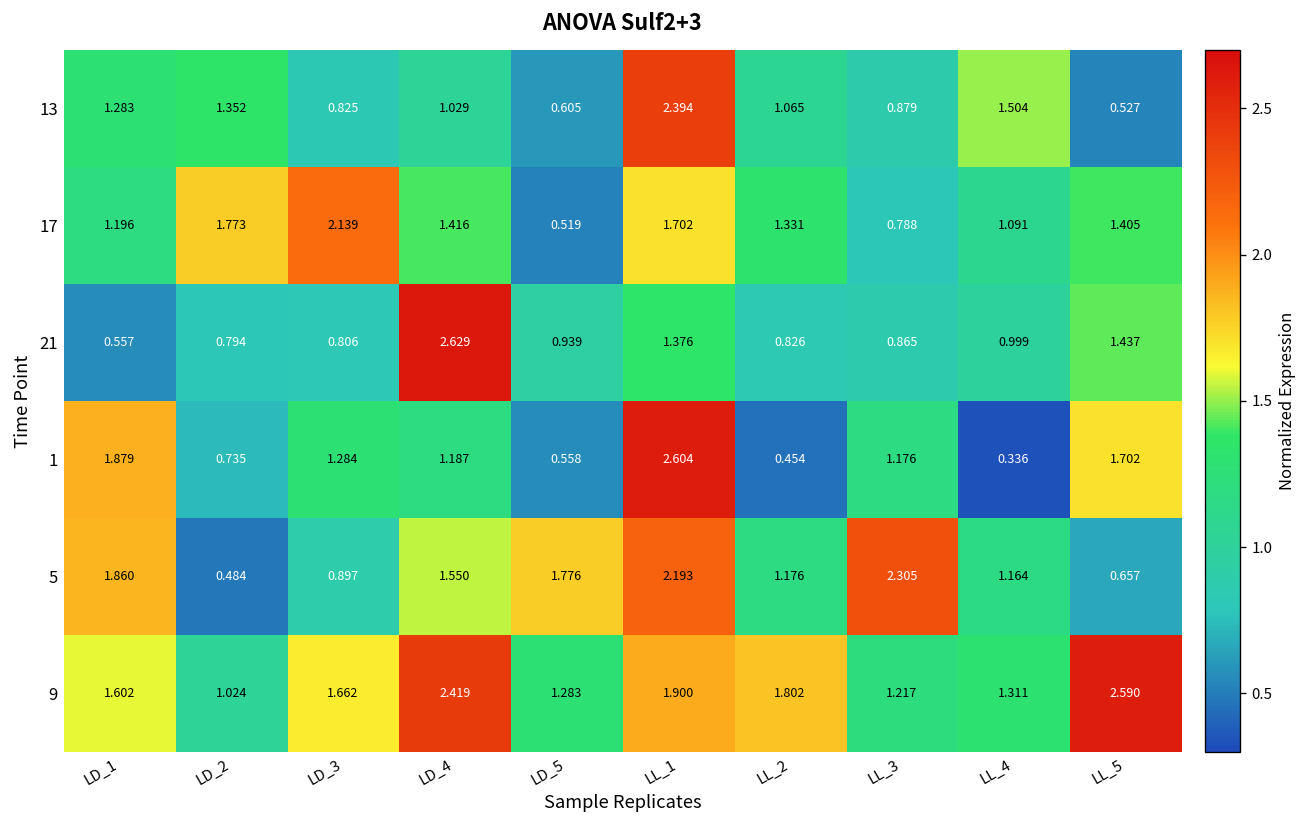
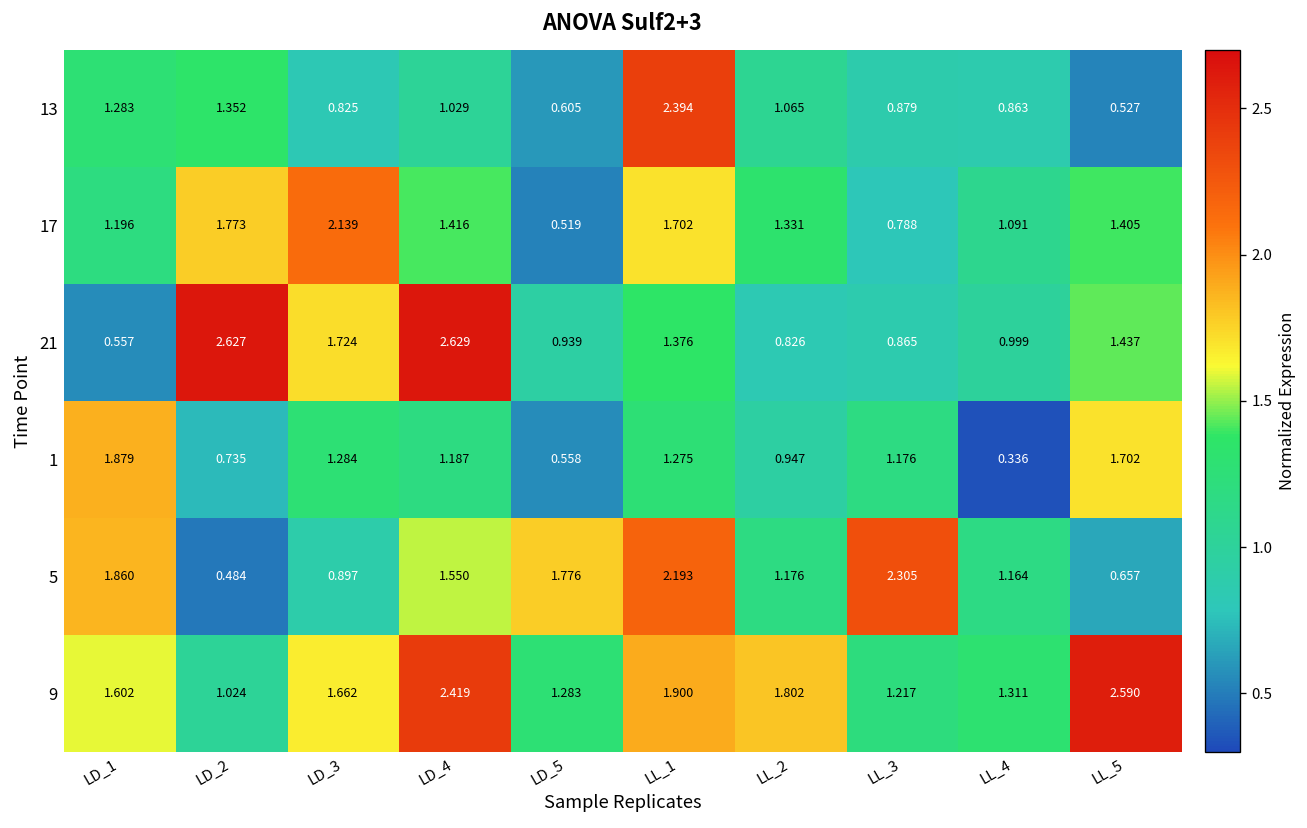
  {
    "13": {
      "LD_1": 1.283,
      "LD_2": 1.352,
      "LD_3": 0.825,
      "LD_4": 1.029,
      "LD_5": 0.605,
      "LL_1": 2.394,
      "LL_2": 1.065,
      "LL_3": 0.879,
-     "LL_4": 1.504,
+     "LL_4": 0.863,
      "LL_5": 0.527
    },
    "17": {
      "LD_1": 1.196,
      "LD_2": 1.773,
      "LD_3": 2.139,
      "LD_4": 1.416,
      "LD_5": 0.519,
      "LL_1": 1.702,
      "LL_2": 1.331,
      "LL_3": 0.788,
      "LL_4": 1.091,
      "LL_5": 1.405
    },
    "21": {
      "LD_1": 0.557,
-     "LD_2": 0.794,
-     "LD_3": 0.806,
+     "LD_2": 2.627,
+     "LD_3": 1.724,
      "LD_4": 2.629,
      "LD_5": 0.939,
      "LL_1": 1.376,
      "LL_2": 0.826,
      "LL_3": 0.865,
      "LL_4": 0.999,
      "LL_5": 1.437
    },
    "1": {
      "LD_1": 1.879,
      "LD_2": 0.735,
      "LD_3": 1.284,
      "LD_4": 1.187,
      "LD_5": 0.558,
-     "LL_1": 2.604,
-     "LL_2": 0.454,
+     "LL_1": 1.275,
+     "LL_2": 0.947,
      "LL_3": 1.176,
      "LL_4": 0.336,
      "LL_5": 1.702
    },
    "5": {
      "LD_1": 1.860,
      "LD_2": 0.484,
      "LD_3": 0.897,
      "LD_4": 1.550,
      "LD_5": 1.776,
      "LL_1": 2.193,
      "LL_2": 1.176,
      "LL_3": 2.305,
      "LL_4": 1.164,
      "LL_5": 0.657
    },
    "9": {
      "LD_1": 1.602,
      "LD_2": 1.024,
      "LD_3": 1.662,
      "LD_4": 2.419,
      "LD_5": 1.283,
      "LL_1": 1.900,
      "LL_2": 1.802,
      "LL_3": 1.217,
      "LL_4": 1.311,
      "LL_5": 2.590
    }
  }
